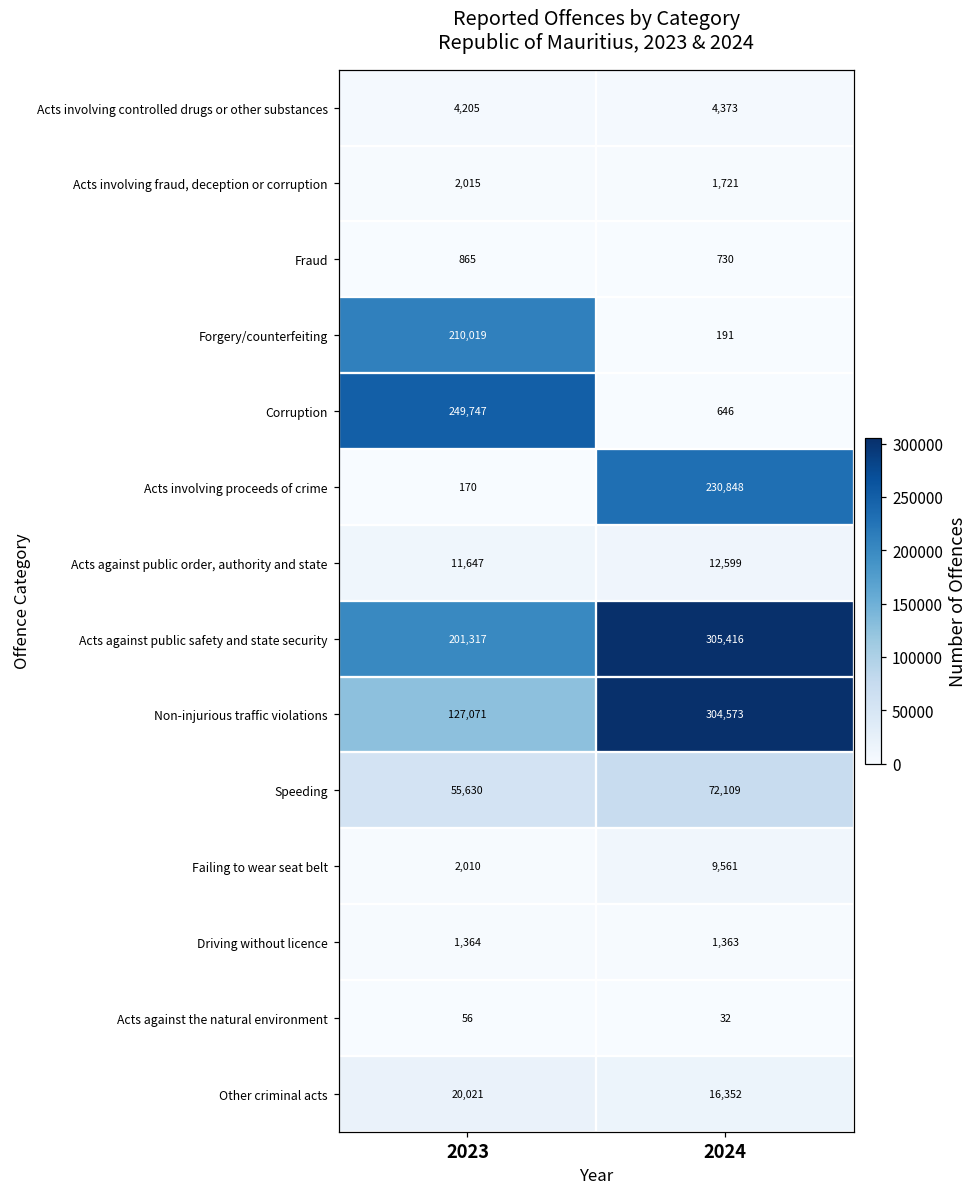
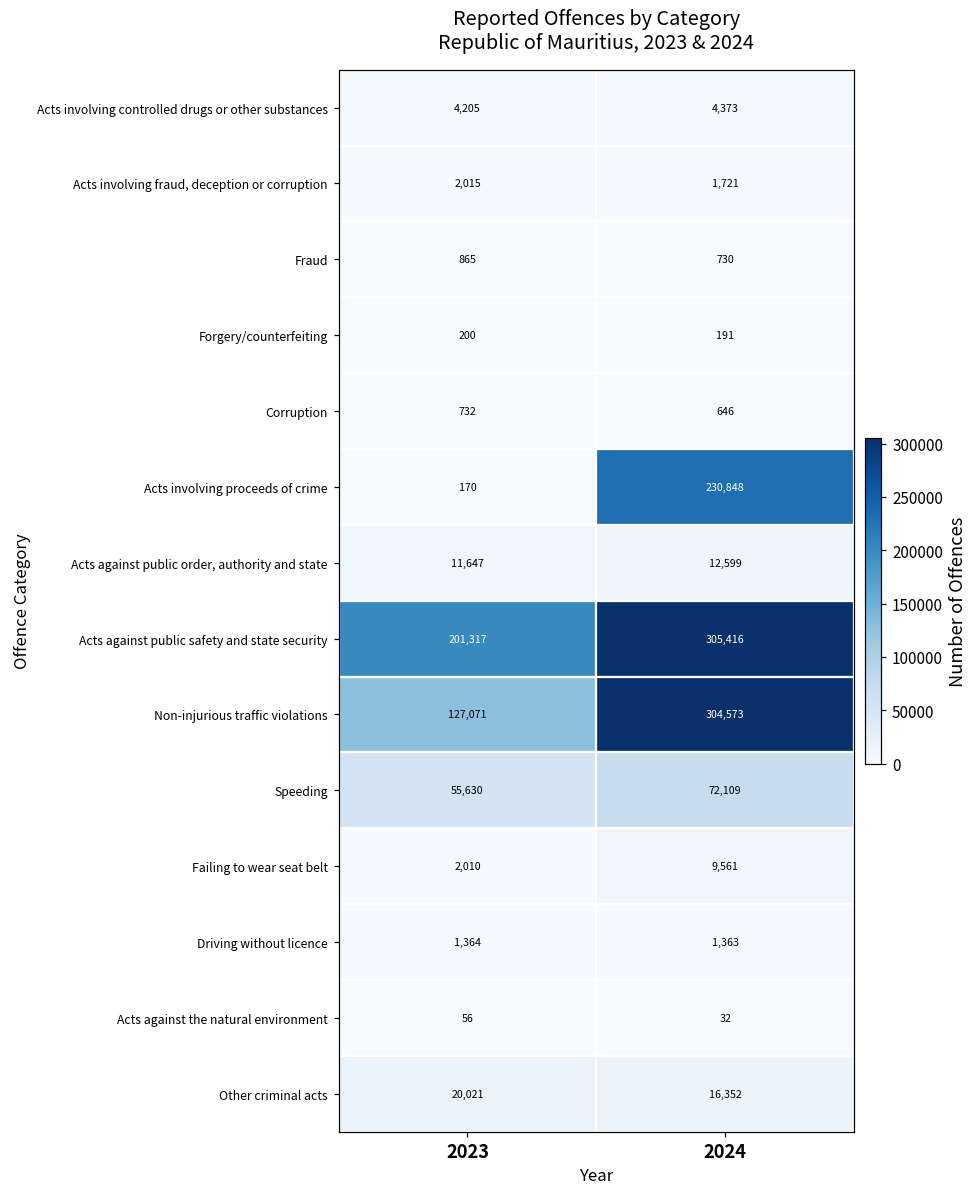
  {
    "Acts involving controlled drugs or other substances": {
      "2023": "4,205",
      "2024": "4,373"
    },
    "Acts involving fraud, deception or corruption": {
      "2023": "2,015",
      "2024": "1,721"
    },
    "Fraud": {
      "2023": "865",
      "2024": "730"
    },
    "Forgery/counterfeiting": {
-     "2023": "210,019",
+     "2023": "200",
      "2024": "191"
    },
    "Corruption": {
-     "2023": "249,747",
+     "2023": "732",
      "2024": "646"
    },
    "Acts involving proceeds of crime": {
      "2023": "170",
      "2024": "230,848"
    },
    "Acts against public order, authority and state": {
      "2023": "11,647",
      "2024": "12,599"
    },
    "Acts against public safety and state security": {
      "2023": "201,317",
      "2024": "305,416"
    },
    "Non-injurious traffic violations": {
      "2023": "127,071",
      "2024": "304,573"
    },
    "Speeding": {
      "2023": "55,630",
      "2024": "72,109"
    },
    "Failing to wear seat belt": {
      "2023": "2,010",
      "2024": "9,561"
    },
    "Driving without licence": {
      "2023": "1,364",
      "2024": "1,363"
    },
    "Acts against the natural environment": {
      "2023": "56",
      "2024": "32"
    },
    "Other criminal acts": {
      "2023": "20,021",
      "2024": "16,352"
    }
  }
